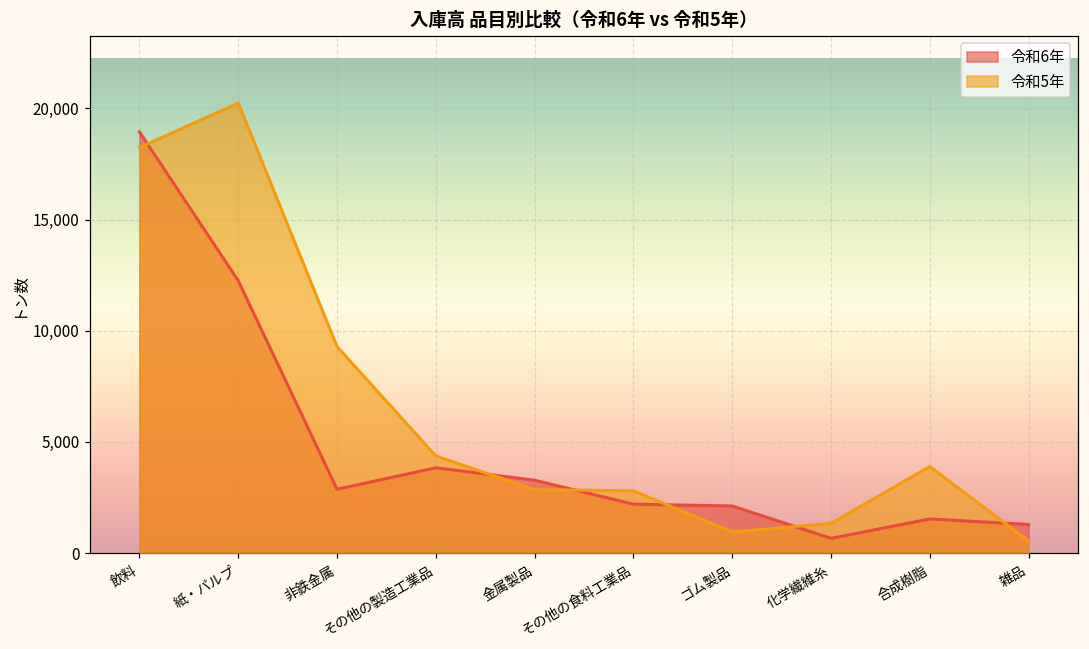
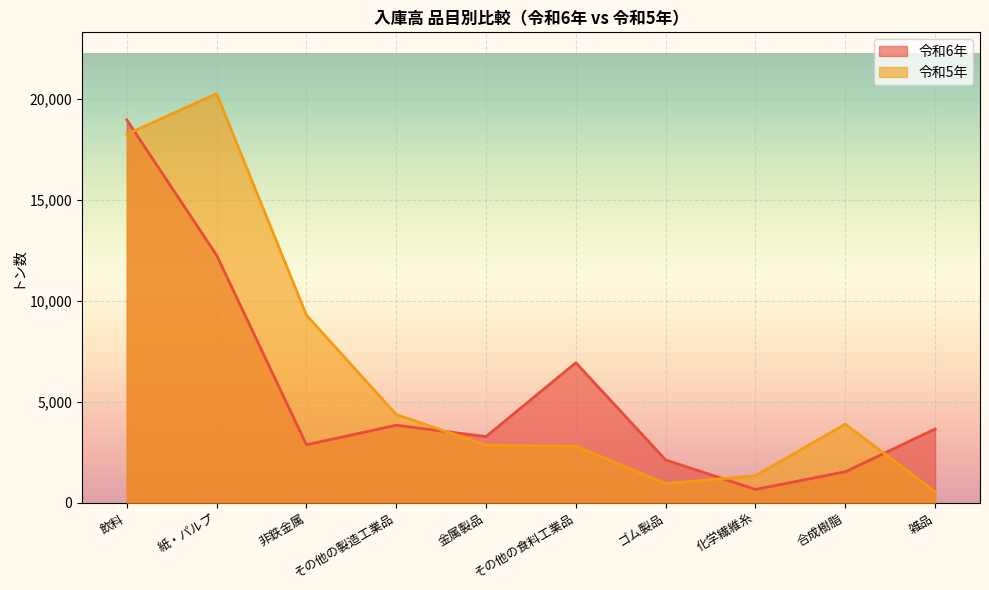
  {
    "令和6年": {
      "飲料": "18,900",
      "紙・パルプ": "12,300",
      "非鉄金属": "2,900",
      "その他の製造工業品": "3,800",
      "金属製品": "3,300",
-     "その他の食料工業品": "2,200",
+     "その他の食料工業品": "6,900",
      "ゴム製品": "2,100",
      "化学繊維糸": "700",
      "合成樹脂": "1,500",
-     "雑品": "1,300"
+     "雑品": "3,700"
    },
    "令和5年": {
      "飲料": "18,200",
      "紙・パルプ": "20,200",
      "非鉄金属": "9,300",
      "その他の製造工業品": "4,400",
      "金属製品": "2,900",
      "その他の食料工業品": "2,800",
      "ゴム製品": "1,000",
      "化学繊維糸": "1,300",
      "合成樹脂": "3,900",
      "雑品": "500"
    }
  }
